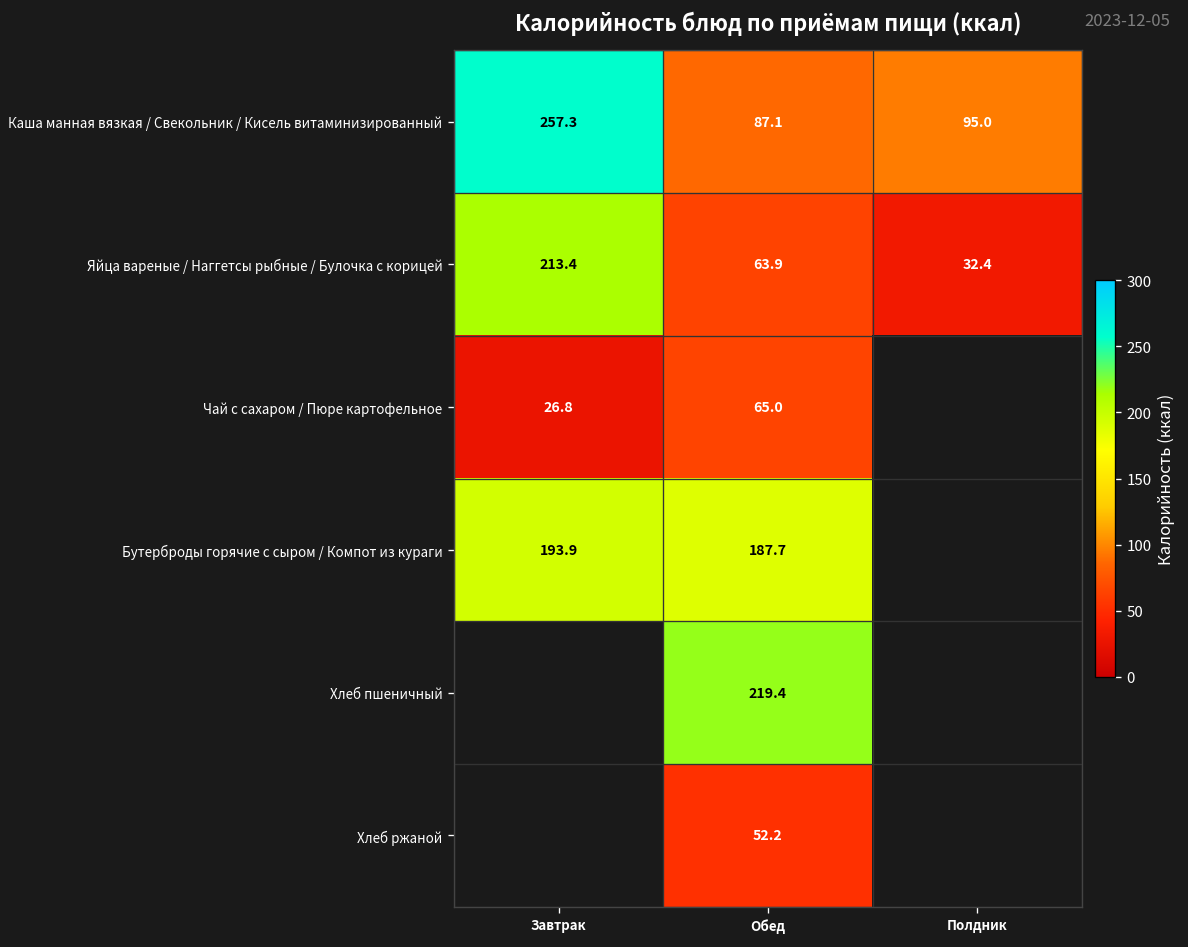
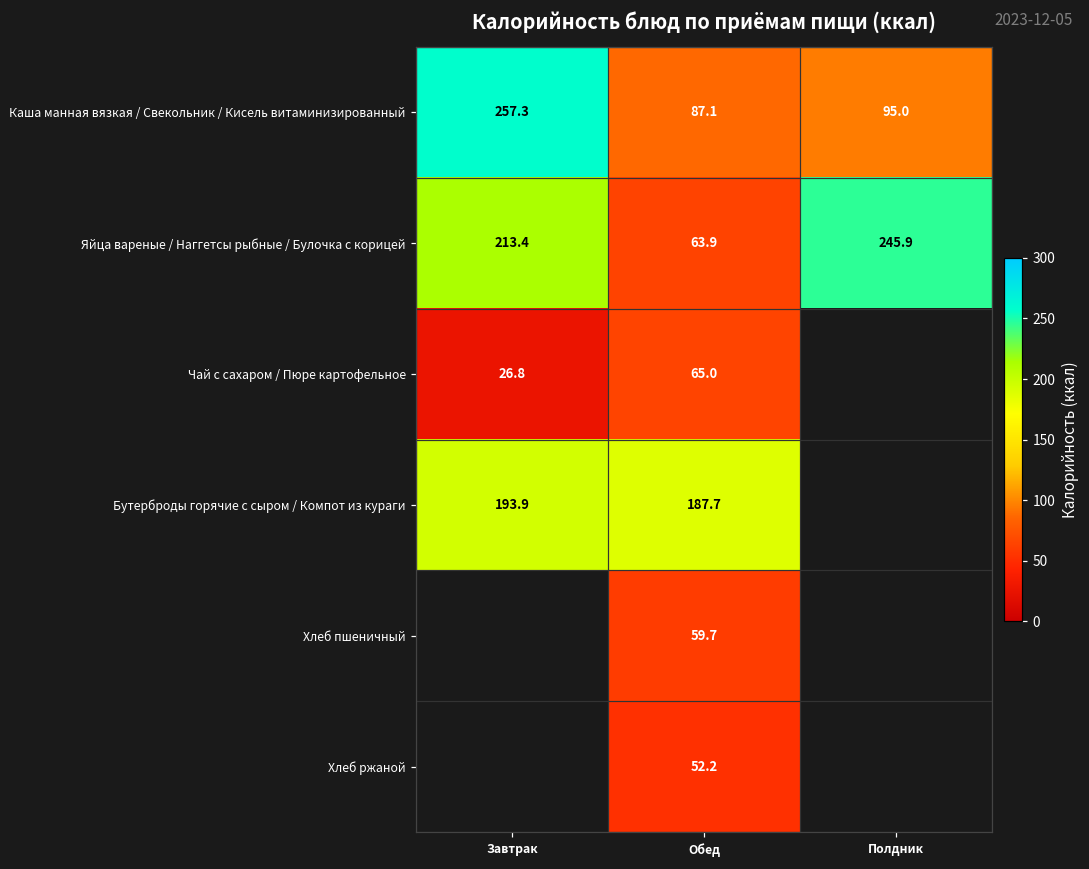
  {
    "Каша манная вязкая / Свекольник / Кисель витаминизированный": {
      "Завтрак": 257.3,
      "Обед": 87.1,
      "Полдник": 95.0
    },
    "Яйца вареные / Наггетсы рыбные / Булочка с корицей": {
      "Завтрак": 213.4,
      "Обед": 63.9,
-     "Полдник": 32.4
+     "Полдник": 245.9
    },
    "Чай с сахаром / Пюре картофельное": {
      "Завтрак": 26.8,
      "Обед": 65.0
    },
    "Бутерброды горячие с сыром / Компот из кураги": {
      "Завтрак": 193.9,
      "Обед": 187.7
    },
    "Хлеб пшеничный": {
-     "Обед": 219.4
+     "Обед": 59.7
    },
    "Хлеб ржаной": {
      "Обед": 52.2
    }
  }
